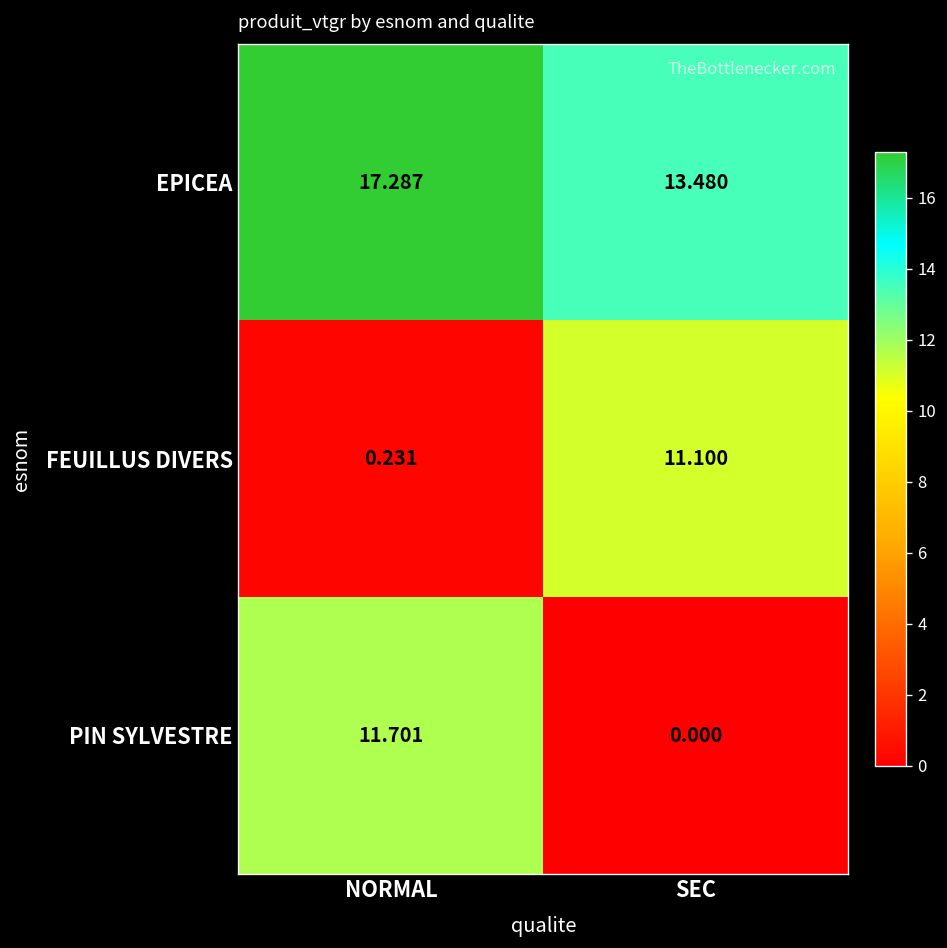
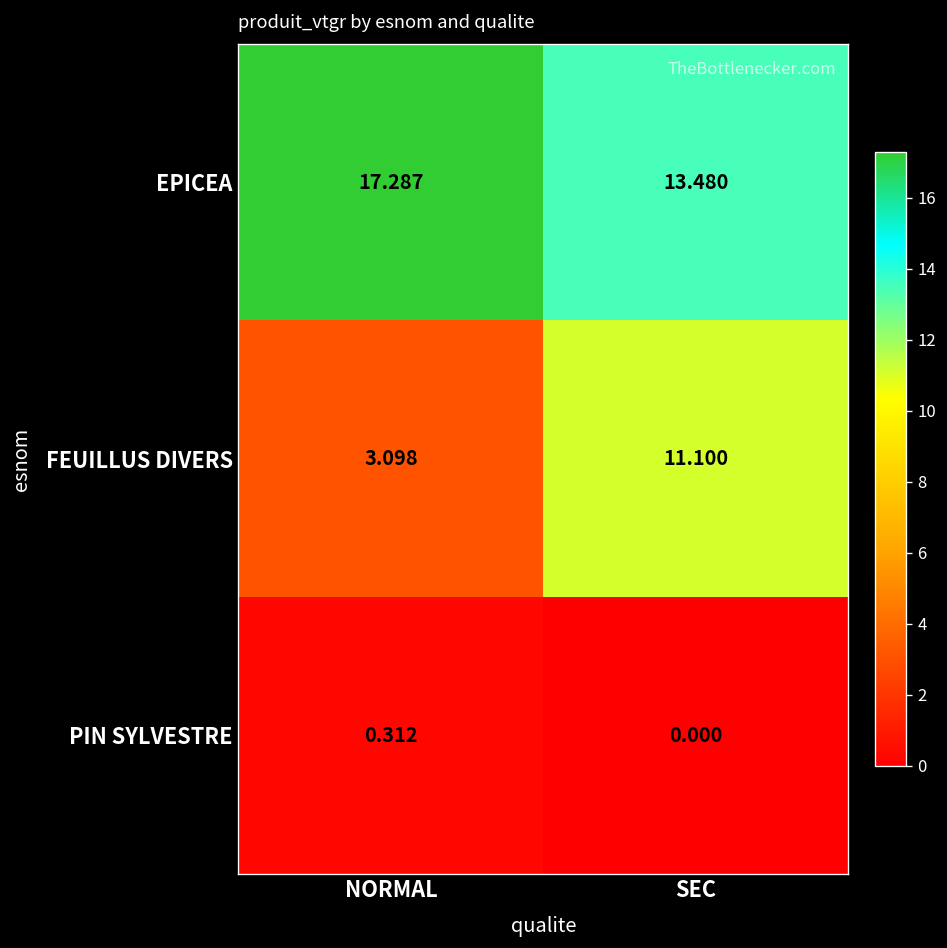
  {
    "EPICEA": {
      "NORMAL": 17.287
    },
    "FEUILLUS DIVERS": {
-     "NORMAL": 0.231,
+     "NORMAL": 3.098,
      "SEC": 11.100
    },
    "PIN SYLVESTRE": {
-     "NORMAL": 11.701,
+     "NORMAL": 0.312,
      "SEC": 0.000
    }
  }
